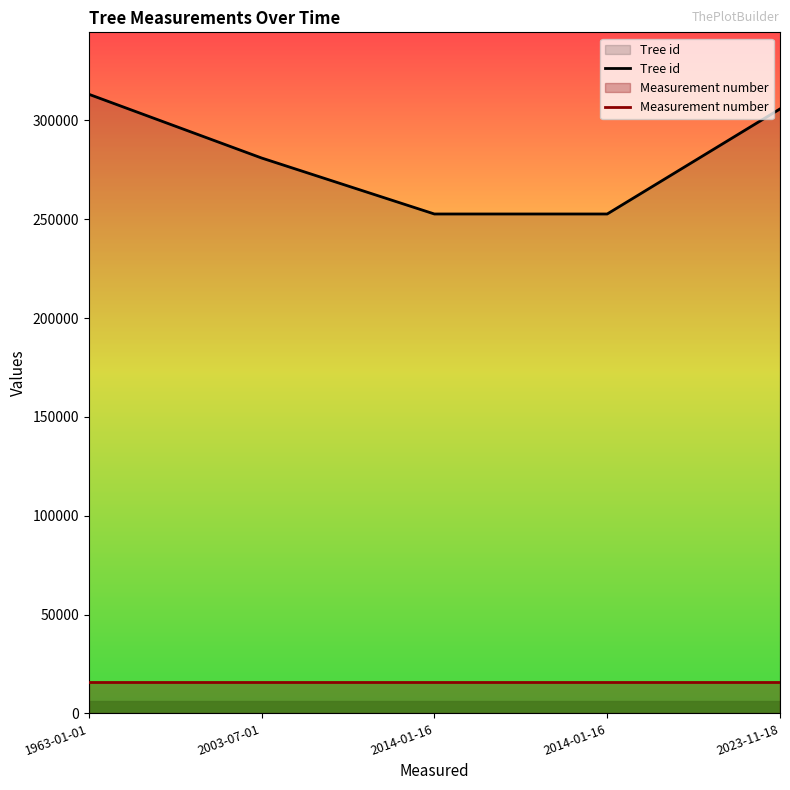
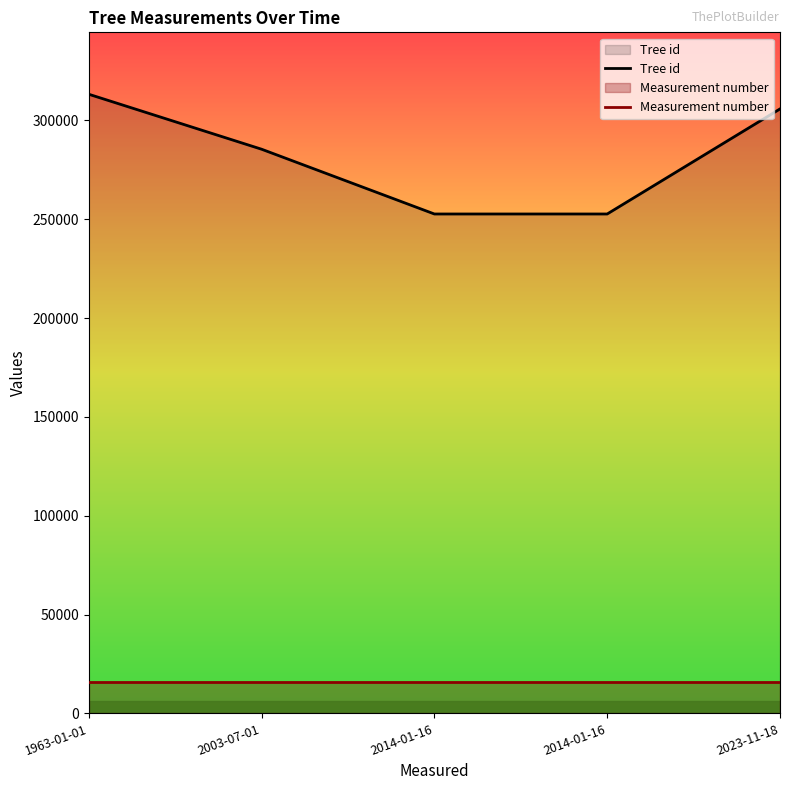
  {
    "Tree id": {
      "1963-01-01": 313000,
-     "2003-07-01": 281000,
+     "2003-07-01": 285000,
      "2023-11-18": 306000
    },
    "Measurement number": {
      "1963-01-01": 16000,
      "2003-07-01": 16000,
      "2023-11-18": 16000
    }
  }
